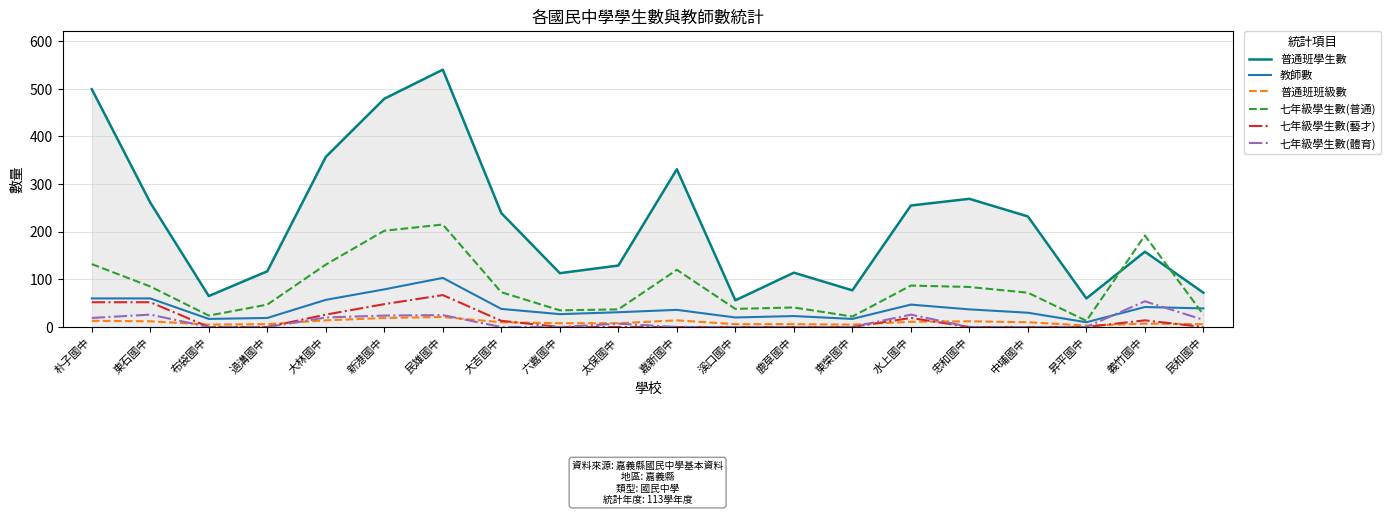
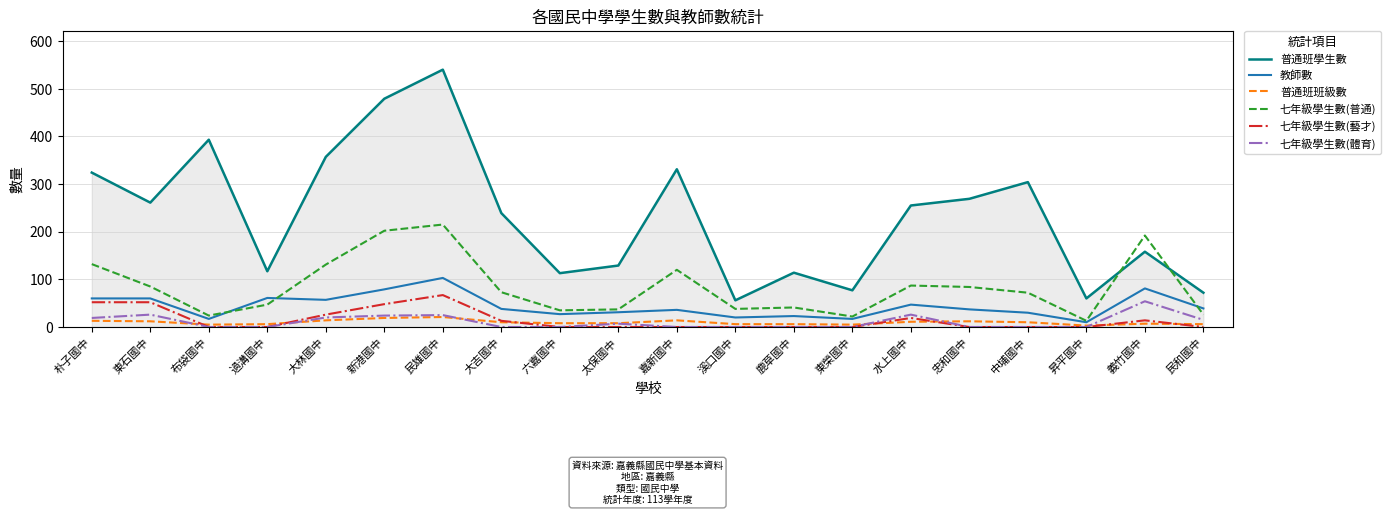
  {
    "普通班學生數": {
-     "朴子國中": 500,
+     "朴子國中": 320,
      "東石國中": 260,
-     "布袋國中": 70,
+     "布袋國中": 390,
      "過溝國中": 120,
      "大林國中": 360,
      "新港國中": 480,
      "民雄國中": 540,
      "大吉國中": 240,
      "六嘉國中": 110,
      "太保國中": 130,
      "嘉新國中": 330,
      "溪口國中": 60,
      "鹿草國中": 110,
      "東榮國中": 80,
      "水上國中": 260,
      "忠和國中": 270,
-     "中埔國中": 230,
+     "中埔國中": 300,
      "昇平國中": 60,
      "義竹國中": 160,
      "民和國中": 70
    },
    "教師數": {
      "朴子國中": 60,
      "東石國中": 60,
      "布袋國中": 20,
-     "過溝國中": 20,
+     "過溝國中": 60,
      "大林國中": 60,
      "新港國中": 80,
      "民雄國中": 100,
      "大吉國中": 40,
      "六嘉國中": 30,
      "太保國中": 30,
      "嘉新國中": 40,
      "溪口國中": 20,
      "鹿草國中": 20,
      "水上國中": 50,
      "忠和國中": 40,
      "中埔國中": 30,
-     "義竹國中": 40,
+     "義竹國中": 80,
      "民和國中": 40
    },
    "普通班班級數": {
      "朴子國中": 10,
      "東石國中": 10,
      "過溝國中": 10,
      "大林國中": 10,
      "六嘉國中": 10,
      "嘉新國中": 10,
      "溪口國中": 10,
      "鹿草國中": 10,
      "水上國中": 10,
      "忠和國中": 10,
      "中埔國中": 10,
      "義竹國中": 10,
      "民和國中": 10
    },
    "七年級學生數(普通)": {
      "朴子國中": 130,
      "東石國中": 90,
      "布袋國中": 20,
      "過溝國中": 50,
      "大林國中": 130,
      "新港國中": 200,
      "民雄國中": 220,
      "大吉國中": 70,
      "六嘉國中": 40,
      "太保國中": 40,
      "嘉新國中": 120,
      "溪口國中": 40,
      "鹿草國中": 40,
      "水上國中": 90,
      "忠和國中": 80,
      "中埔國中": 70,
      "義竹國中": 190,
      "民和國中": 30
    },
    "七年級學生數(藝才)": {
      "朴子國中": 50,
      "東石國中": 50,
      "大林國中": 30,
      "新港國中": 50,
      "民雄國中": 70,
      "太保國中": 0,
      "水上國中": 20,
      "義竹國中": 10,
      "民和國中": 0
    },
    "七年級學生數(體育)": {
      "朴子國中": 20,
      "東石國中": 30,
      "大林國中": 20,
      "大吉國中": 0,
      "水上國中": 30,
      "義竹國中": 50,
      "民和國中": 20
    }
  }
